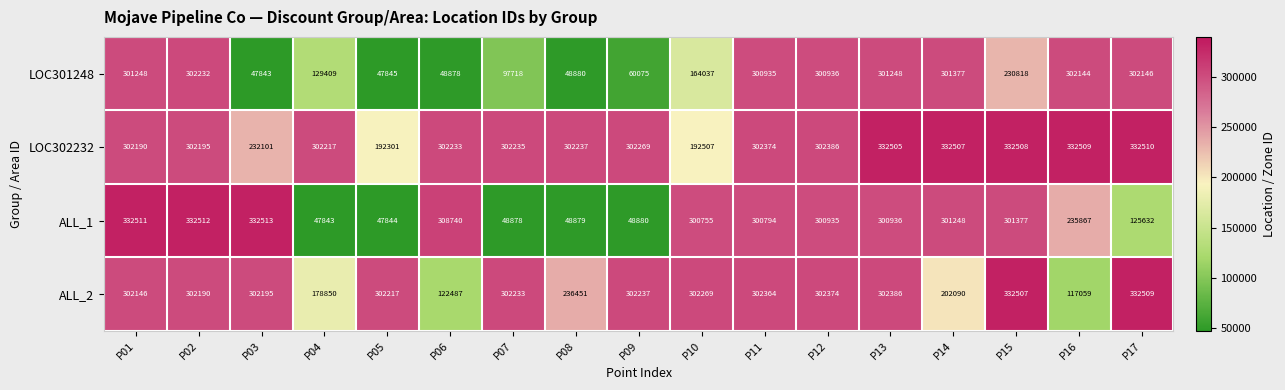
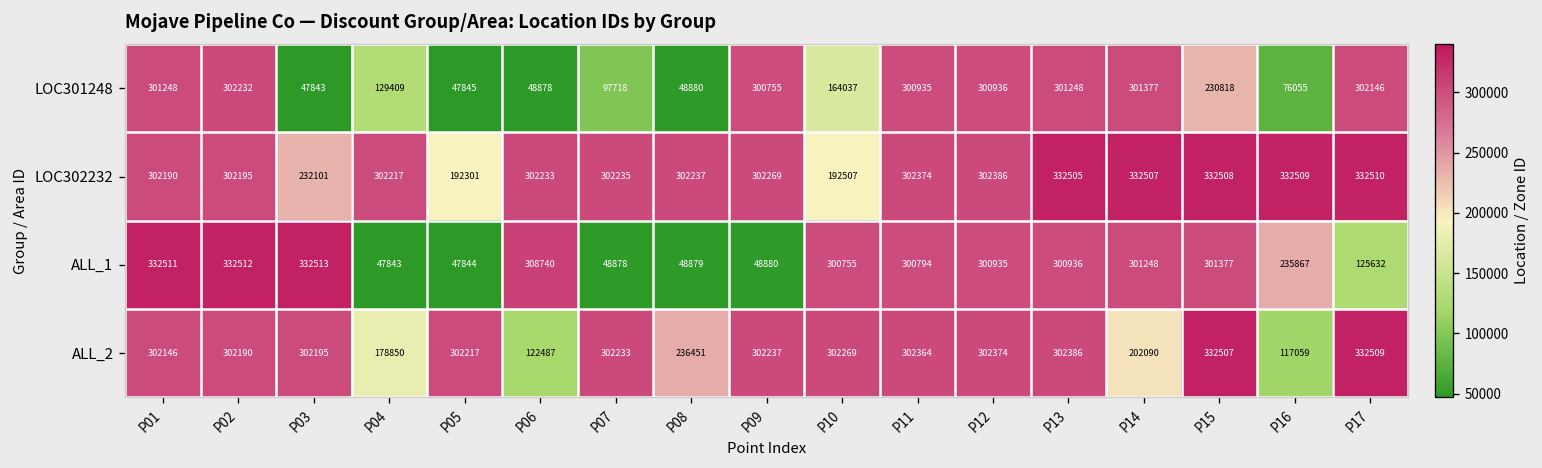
  {
    "LOC301248": {
      "P01": 301248,
      "P02": 302232,
      "P03": 47843,
      "P04": 129409,
      "P05": 47845,
      "P06": 48878,
      "P07": 97718,
      "P08": 48880,
-     "P09": 60075,
+     "P09": 300755,
      "P10": 164037,
      "P11": 300935,
      "P12": 300936,
      "P13": 301248,
      "P14": 301377,
      "P15": 230818,
-     "P16": 302144,
+     "P16": 76055,
      "P17": 302146
    },
    "LOC302232": {
      "P01": 302190,
      "P02": 302195,
      "P03": 232101,
      "P04": 302217,
      "P05": 192301,
      "P06": 302233,
      "P07": 302235,
      "P08": 302237,
      "P09": 302269,
      "P10": 192507,
      "P11": 302374,
      "P12": 302386,
      "P13": 332505,
      "P14": 332507,
      "P15": 332508,
      "P16": 332509,
      "P17": 332510
    },
    "ALL_1": {
      "P01": 332511,
      "P02": 332512,
      "P03": 332513,
      "P04": 47843,
      "P05": 47844,
      "P06": 308740,
      "P07": 48878,
      "P08": 48879,
      "P09": 48880,
      "P10": 300755,
      "P11": 300794,
      "P12": 300935,
      "P13": 300936,
      "P14": 301248,
      "P15": 301377,
      "P16": 235867,
      "P17": 125632
    },
    "ALL_2": {
      "P01": 302146,
      "P02": 302190,
      "P03": 302195,
      "P04": 178850,
      "P05": 302217,
      "P06": 122487,
      "P07": 302233,
      "P08": 236451,
      "P09": 302237,
      "P10": 302269,
      "P11": 302364,
      "P12": 302374,
      "P13": 302386,
      "P14": 202090,
      "P15": 332507,
      "P16": 117059,
      "P17": 332509
    }
  }
